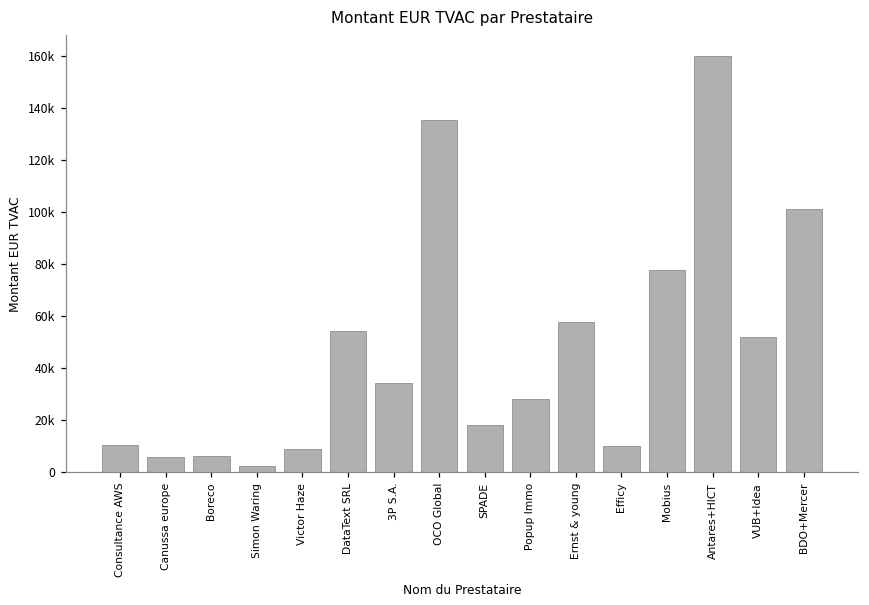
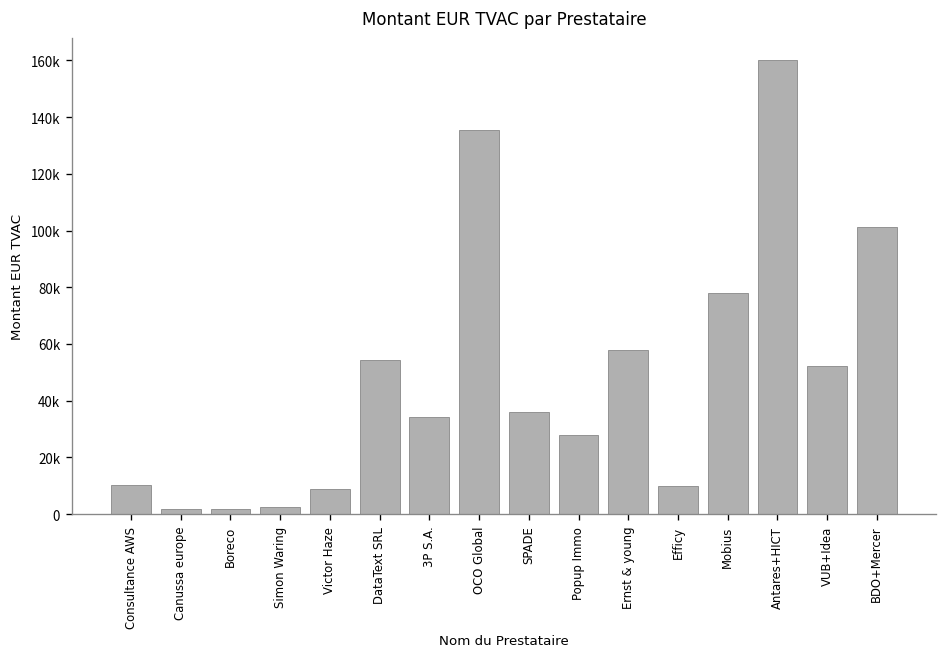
  {
    "Consultance AWS": 10000,
-   "Canussa europe": 6000,
-   "Boreco": 6000,
+   "Canussa europe": 2000,
+   "Boreco": 2000,
    "Simon Waring": 3000,
    "Victor Haze": 9000,
    "DataText SRL": 54000,
    "3P S.A.": 34000,
    "OCO Global": 135000,
-   "SPADE": 18000,
+   "SPADE": 36000,
    "Popup Immo": 28000,
    "Ernst & young": 58000,
    "Efficy": 10000,
    "Mobius": 78000,
    "Antares+HICT": 160000,
    "VUB+Idea": 52000,
    "BDO+Mercer": 101000
  }
